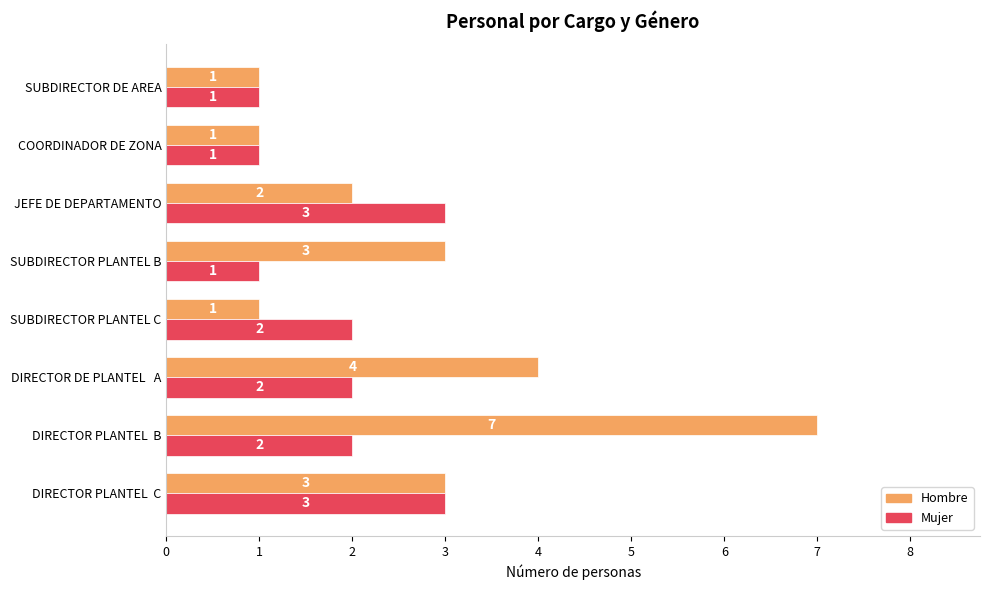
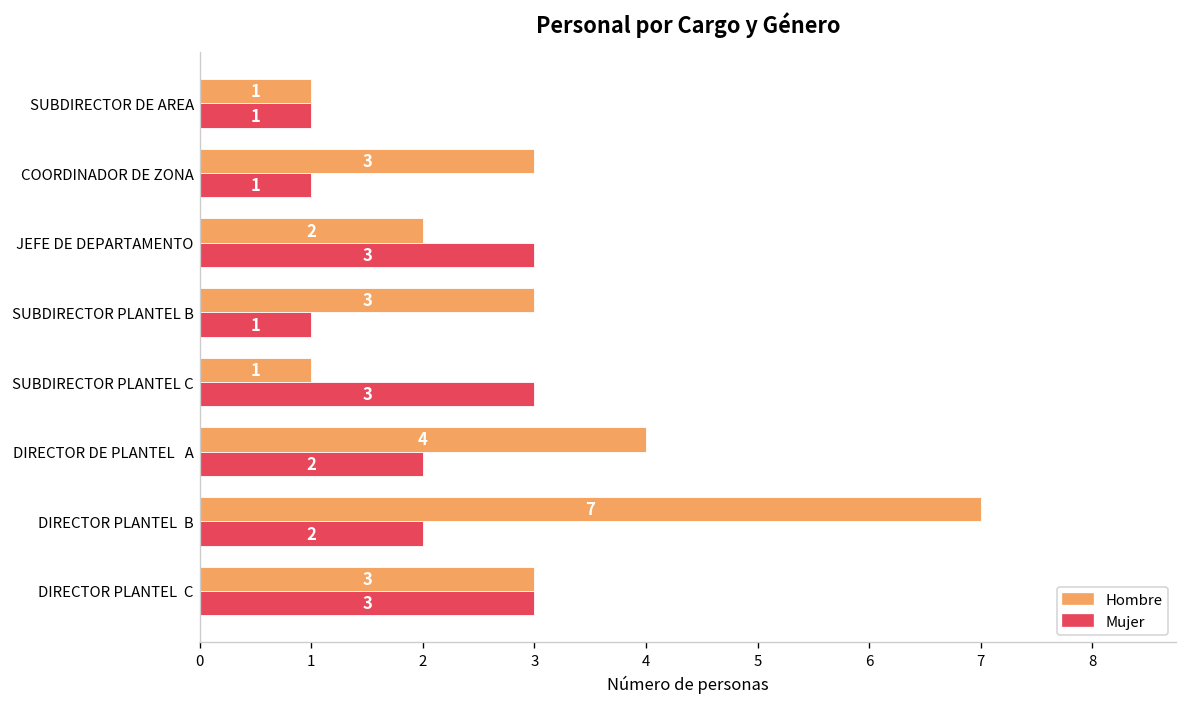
  {
    "Hombre": {
      "SUBDIRECTOR DE AREA": 1,
-     "COORDINADOR DE ZONA": 1,
+     "COORDINADOR DE ZONA": 3,
      "JEFE DE DEPARTAMENTO": 2,
      "SUBDIRECTOR PLANTEL B": 3,
      "SUBDIRECTOR PLANTEL C": 1,
      "DIRECTOR DE PLANTEL A": 4,
      "DIRECTOR PLANTEL B": 7,
      "DIRECTOR PLANTEL C": 3
    },
    "Mujer": {
      "SUBDIRECTOR DE AREA": 1,
      "COORDINADOR DE ZONA": 1,
      "JEFE DE DEPARTAMENTO": 3,
      "SUBDIRECTOR PLANTEL B": 1,
-     "SUBDIRECTOR PLANTEL C": 2,
+     "SUBDIRECTOR PLANTEL C": 3,
      "DIRECTOR DE PLANTEL A": 2,
      "DIRECTOR PLANTEL B": 2,
      "DIRECTOR PLANTEL C": 3
    }
  }
